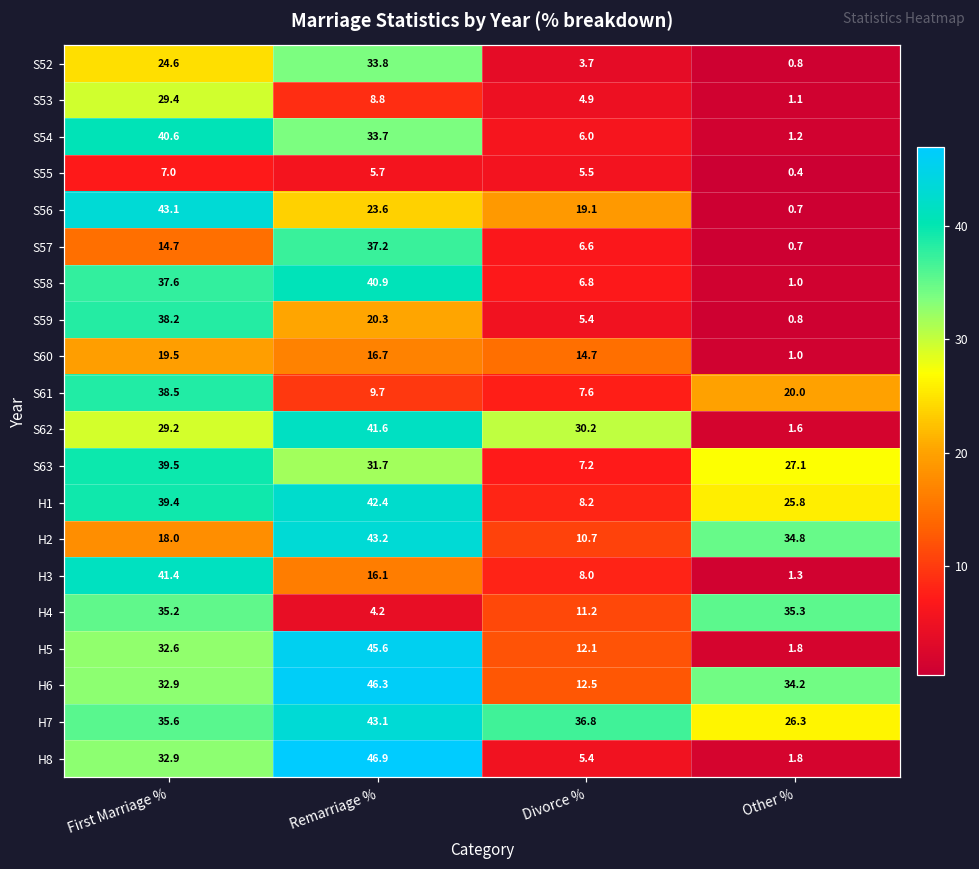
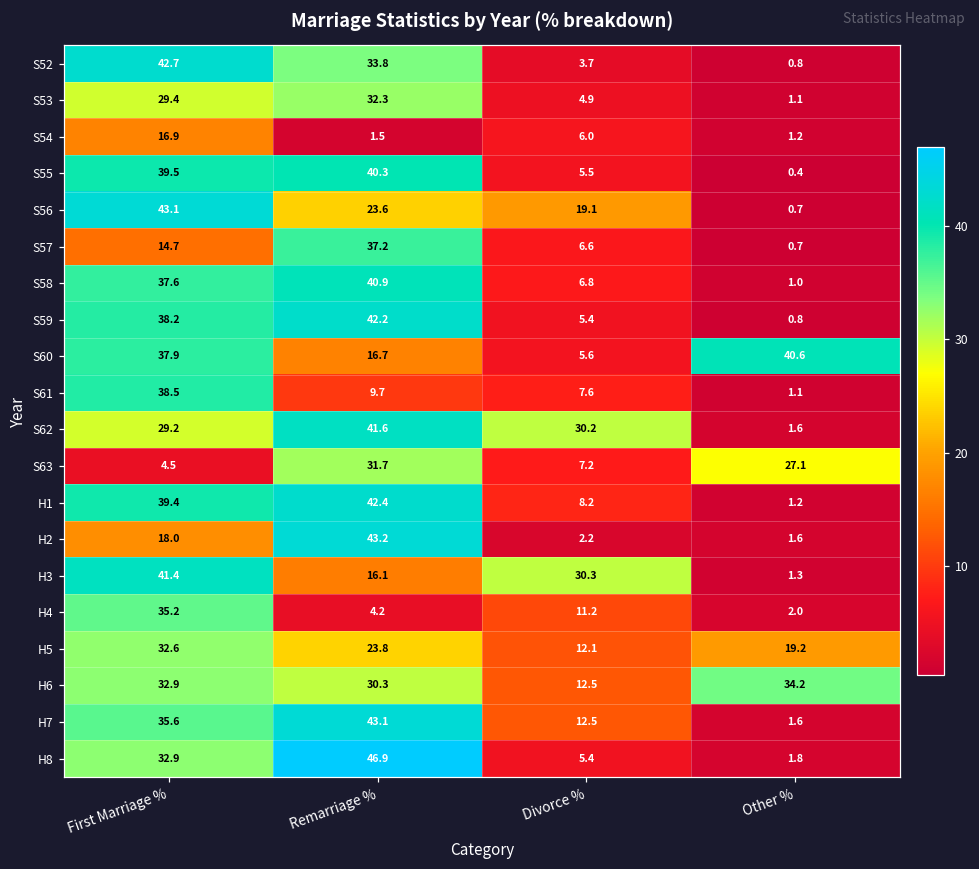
  {
    "S52": {
-     "First Marriage %": 24.6,
+     "First Marriage %": 42.7,
      "Remarriage %": 33.8,
      "Divorce %": 3.7,
      "Other %": 0.8
    },
    "S53": {
      "First Marriage %": 29.4,
-     "Remarriage %": 8.8,
+     "Remarriage %": 32.3,
      "Divorce %": 4.9,
      "Other %": 1.1
    },
    "S54": {
-     "First Marriage %": 40.6,
-     "Remarriage %": 33.7,
+     "First Marriage %": 16.9,
+     "Remarriage %": 1.5,
      "Divorce %": 6.0,
      "Other %": 1.2
    },
    "S55": {
-     "First Marriage %": 7.0,
-     "Remarriage %": 5.7,
+     "First Marriage %": 39.5,
+     "Remarriage %": 40.3,
      "Divorce %": 5.5,
      "Other %": 0.4
    },
    "S56": {
      "First Marriage %": 43.1,
      "Remarriage %": 23.6,
      "Divorce %": 19.1,
      "Other %": 0.7
    },
    "S57": {
      "First Marriage %": 14.7,
      "Remarriage %": 37.2,
      "Divorce %": 6.6,
      "Other %": 0.7
    },
    "S58": {
      "First Marriage %": 37.6,
      "Remarriage %": 40.9,
      "Divorce %": 6.8,
      "Other %": 1.0
    },
    "S59": {
      "First Marriage %": 38.2,
-     "Remarriage %": 20.3,
+     "Remarriage %": 42.2,
      "Divorce %": 5.4,
      "Other %": 0.8
    },
    "S60": {
-     "First Marriage %": 19.5,
+     "First Marriage %": 37.9,
      "Remarriage %": 16.7,
-     "Divorce %": 14.7,
-     "Other %": 1.0
+     "Divorce %": 5.6,
+     "Other %": 40.6
    },
    "S61": {
      "First Marriage %": 38.5,
      "Remarriage %": 9.7,
      "Divorce %": 7.6,
-     "Other %": 20.0
+     "Other %": 1.1
    },
    "S62": {
      "First Marriage %": 29.2,
      "Remarriage %": 41.6,
      "Divorce %": 30.2,
      "Other %": 1.6
    },
    "S63": {
-     "First Marriage %": 39.5,
+     "First Marriage %": 4.5,
      "Remarriage %": 31.7,
      "Divorce %": 7.2,
      "Other %": 27.1
    },
    "H1": {
      "First Marriage %": 39.4,
      "Remarriage %": 42.4,
      "Divorce %": 8.2,
-     "Other %": 25.8
+     "Other %": 1.2
    },
    "H2": {
      "First Marriage %": 18.0,
      "Remarriage %": 43.2,
-     "Divorce %": 10.7,
-     "Other %": 34.8
+     "Divorce %": 2.2,
+     "Other %": 1.6
    },
    "H3": {
      "First Marriage %": 41.4,
      "Remarriage %": 16.1,
-     "Divorce %": 8.0,
+     "Divorce %": 30.3,
      "Other %": 1.3
    },
    "H4": {
      "First Marriage %": 35.2,
      "Remarriage %": 4.2,
      "Divorce %": 11.2,
-     "Other %": 35.3
+     "Other %": 2.0
    },
    "H5": {
      "First Marriage %": 32.6,
-     "Remarriage %": 45.6,
+     "Remarriage %": 23.8,
      "Divorce %": 12.1,
-     "Other %": 1.8
+     "Other %": 19.2
    },
    "H6": {
      "First Marriage %": 32.9,
-     "Remarriage %": 46.3,
+     "Remarriage %": 30.3,
      "Divorce %": 12.5,
      "Other %": 34.2
    },
    "H7": {
      "First Marriage %": 35.6,
      "Remarriage %": 43.1,
-     "Divorce %": 36.8,
-     "Other %": 26.3
+     "Divorce %": 12.5,
+     "Other %": 1.6
    },
    "H8": {
      "First Marriage %": 32.9,
      "Remarriage %": 46.9,
      "Divorce %": 5.4,
      "Other %": 1.8
    }
  }
